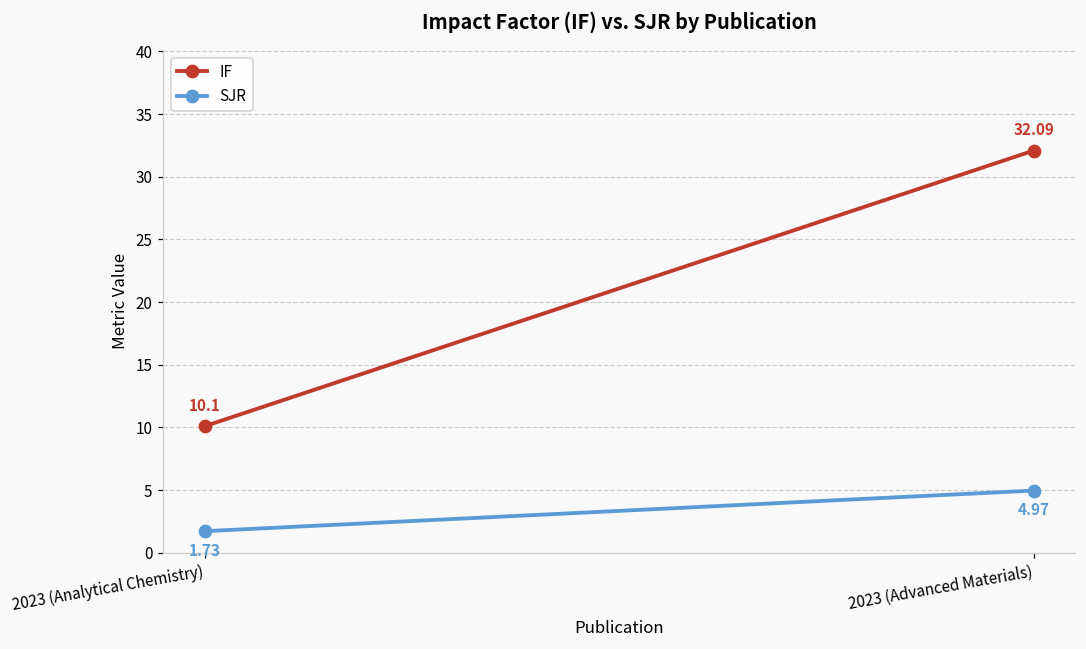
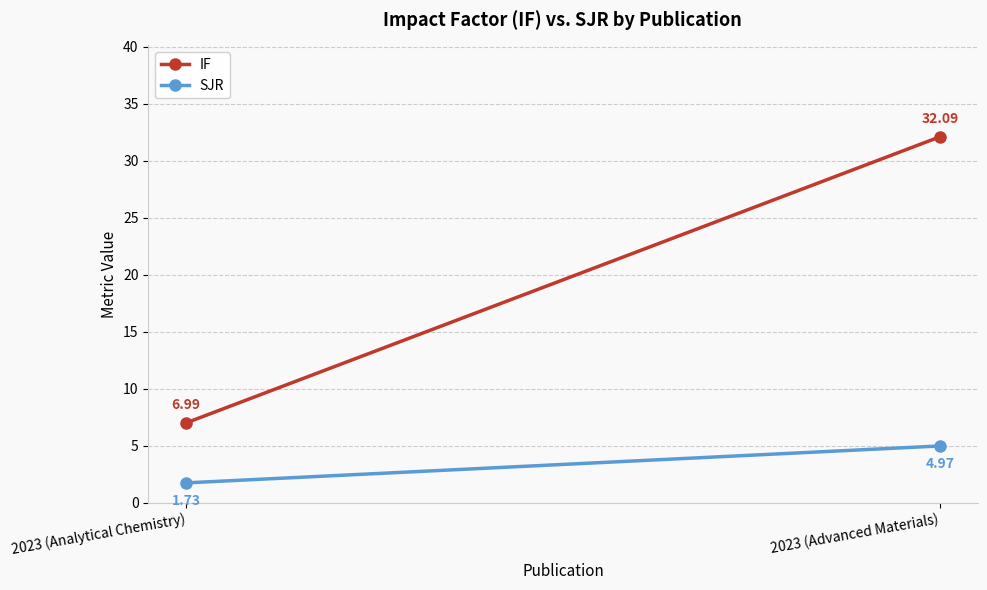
  {
    "IF": {
-     "2023 (Analytical Chemistry)": 10.1,
+     "2023 (Analytical Chemistry)": 6.99,
      "2023 (Advanced Materials)": 32.09
    },
    "SJR": {
      "2023 (Analytical Chemistry)": 1.73,
      "2023 (Advanced Materials)": 4.97
    }
  }
